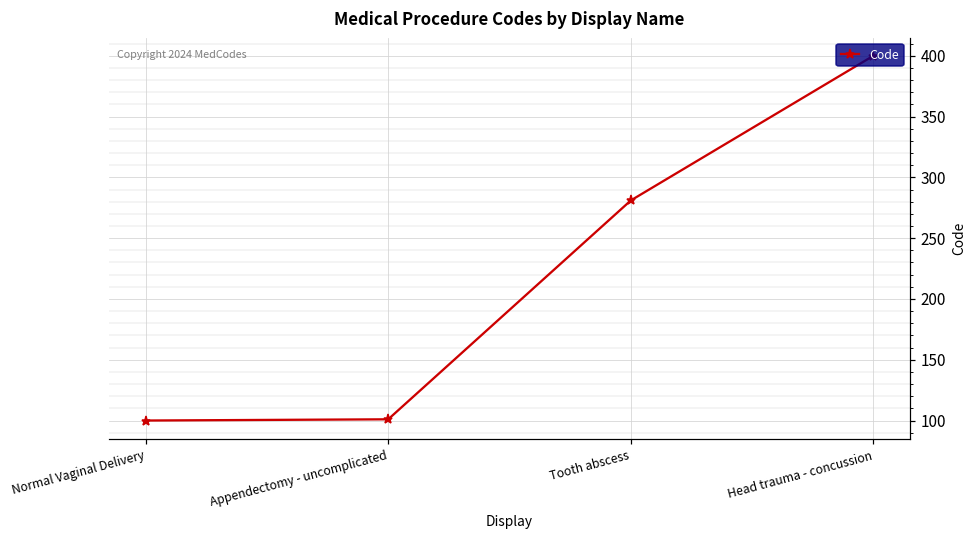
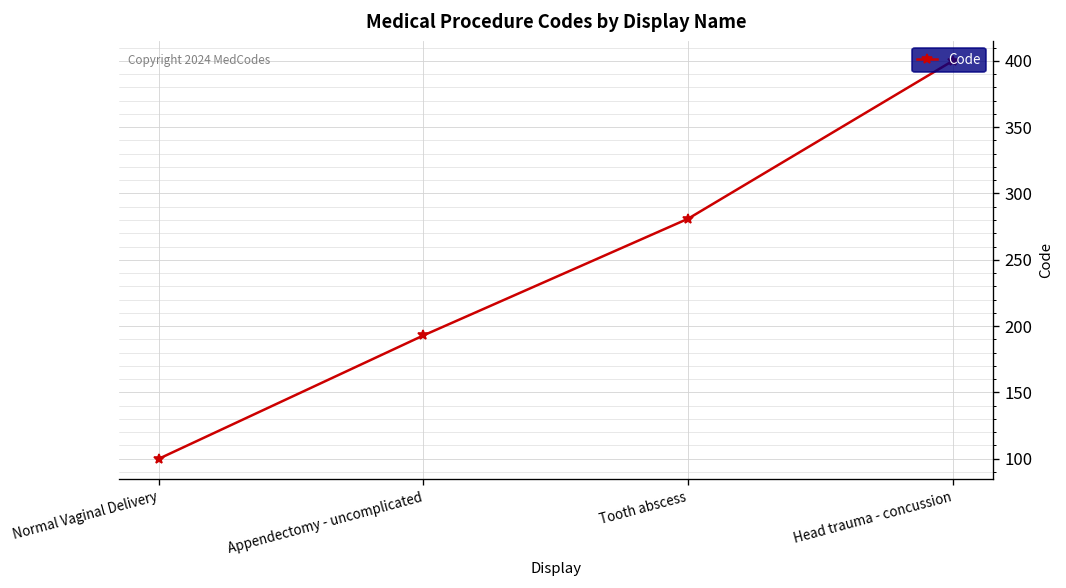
  {
    "Normal Vaginal Delivery": 100,
-   "Appendectomy - uncomplicated": 101,
+   "Appendectomy - uncomplicated": 193,
    "Tooth abscess": 281
  }
